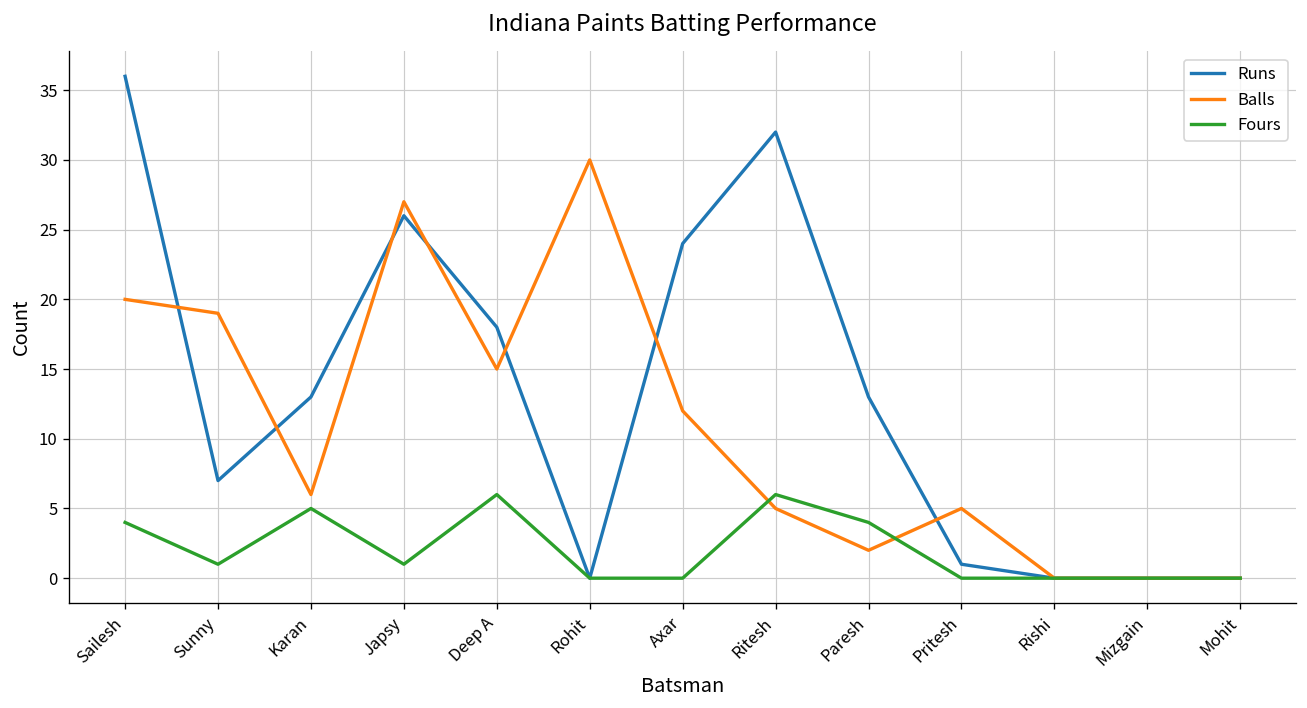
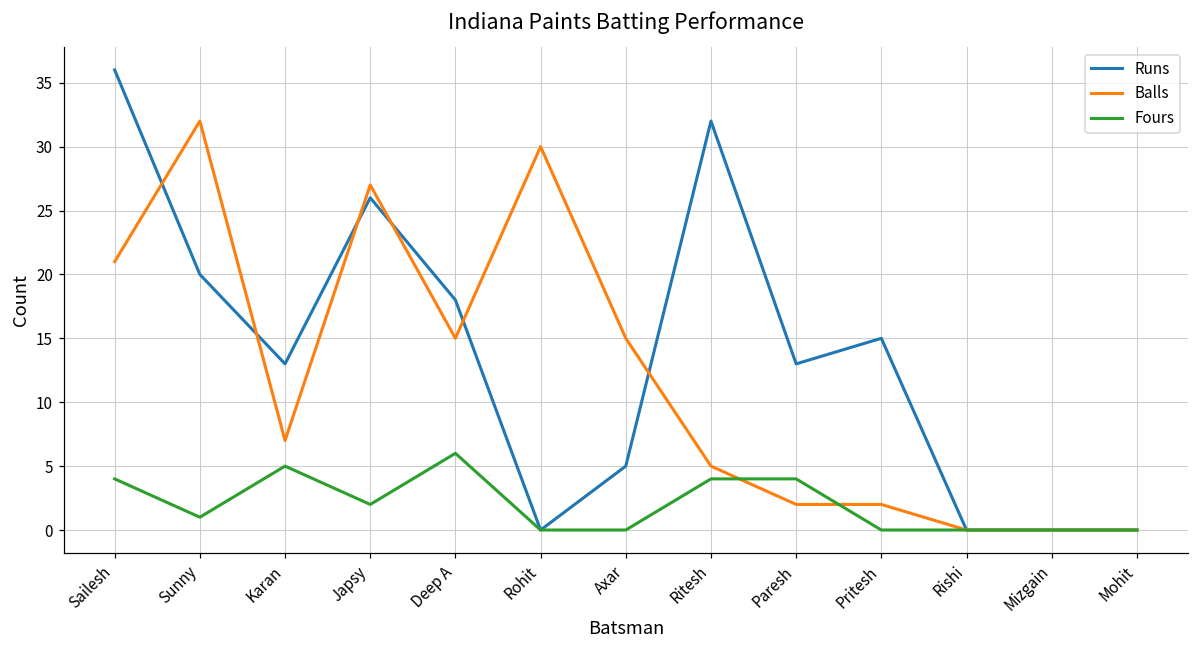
  {
    "Runs": {
      "Sailesh": 36,
-     "Sunny": 7,
+     "Sunny": 20,
      "Karan": 13,
      "Japsy": 26,
      "Deep A": 18,
-     "Axar": 24,
+     "Axar": 5,
      "Ritesh": 32,
      "Paresh": 13,
-     "Pritesh": 1
+     "Pritesh": 15
    },
    "Balls": {
-     "Sailesh": 20,
-     "Sunny": 19,
-     "Karan": 6,
+     "Sailesh": 21,
+     "Sunny": 32,
+     "Karan": 7,
      "Japsy": 27,
      "Deep A": 15,
      "Rohit": 30,
-     "Axar": 12,
+     "Axar": 15,
      "Ritesh": 5,
      "Paresh": 2,
-     "Pritesh": 5
+     "Pritesh": 2
    },
    "Fours": {
      "Sailesh": 4,
      "Sunny": 1,
      "Karan": 5,
-     "Japsy": 1,
+     "Japsy": 2,
      "Deep A": 6,
      "Axar": 0,
-     "Ritesh": 6,
+     "Ritesh": 4,
      "Paresh": 4,
      "Pritesh": 0
    }
  }
